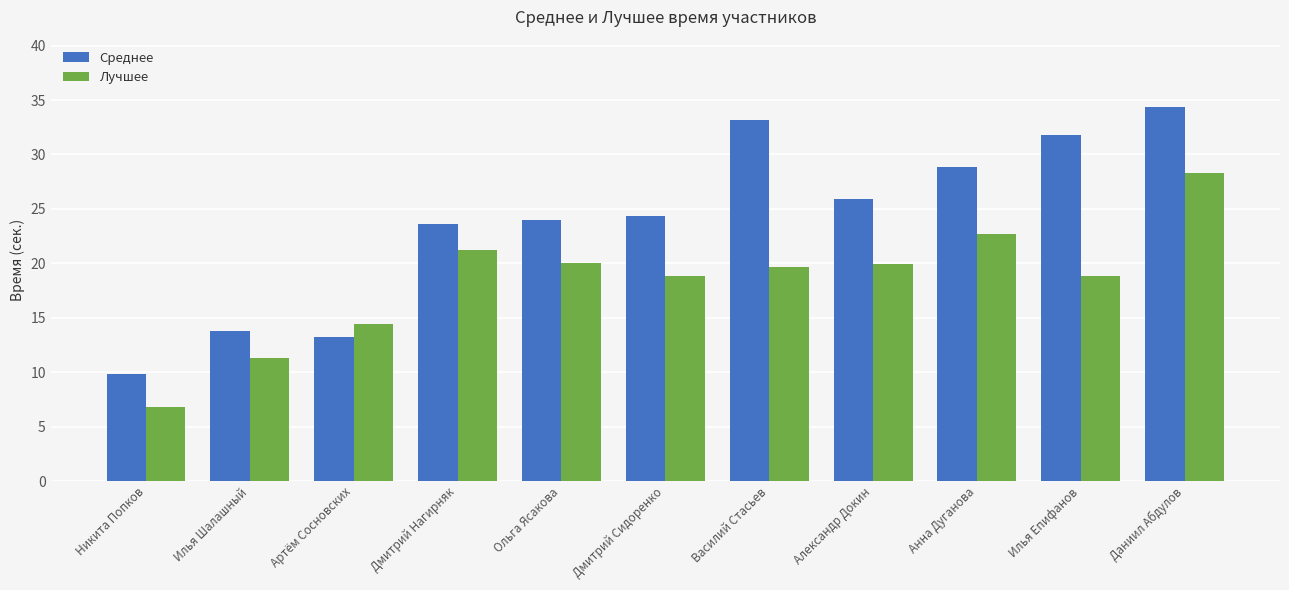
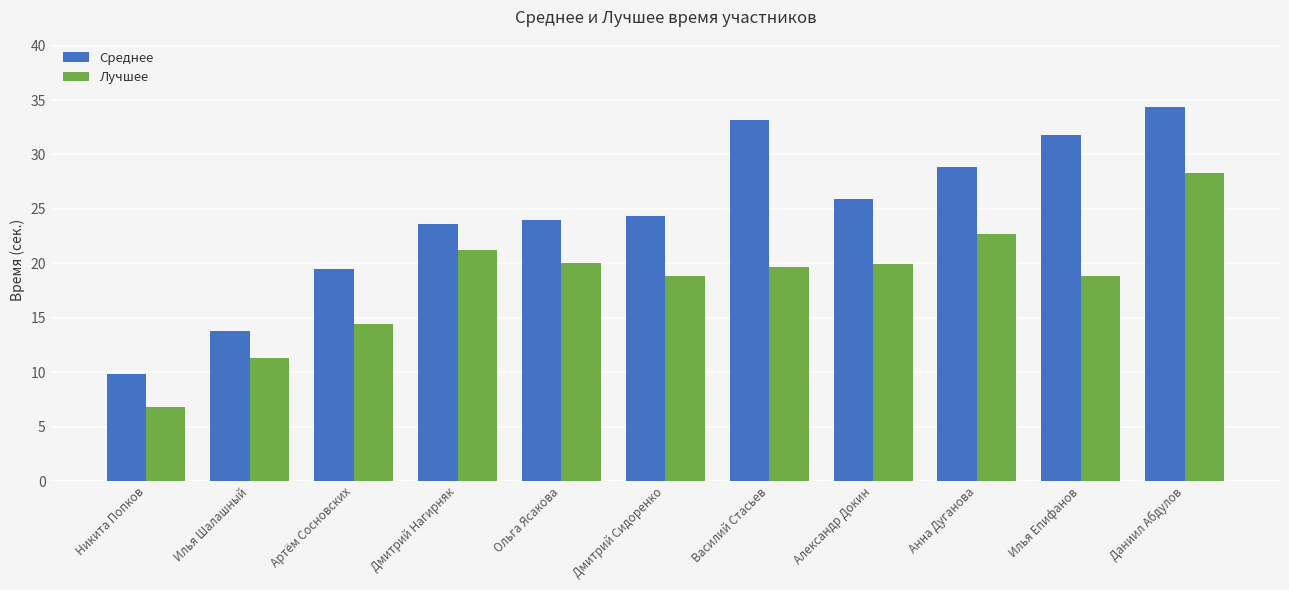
  {
    "Среднее": {
      "Никита Попков": 9.8,
      "Илья Шалашный": 13.8,
-     "Артём Сосновских": 13.2,
+     "Артём Сосновских": 19.5,
      "Дмитрий Нагирняк": 23.6,
      "Ольга Ясакова": 24.0,
      "Дмитрий Сидоренко": 24.3,
      "Василий Стасьев": 33.1,
      "Александр Докин": 25.9,
      "Анна Дуганова": 28.8,
      "Илья Епифанов": 31.8,
      "Даниил Абдулов": 34.4
    },
    "Лучшее": {
      "Никита Попков": 6.8,
      "Илья Шалашный": 11.3,
      "Артём Сосновских": 14.4,
      "Дмитрий Нагирняк": 21.2,
      "Ольга Ясакова": 20.1,
      "Дмитрий Сидоренко": 18.8,
      "Василий Стасьев": 19.7,
      "Александр Докин": 19.9,
      "Анна Дуганова": 22.7,
      "Илья Епифанов": 18.8,
      "Даниил Абдулов": 28.3
    }
  }
